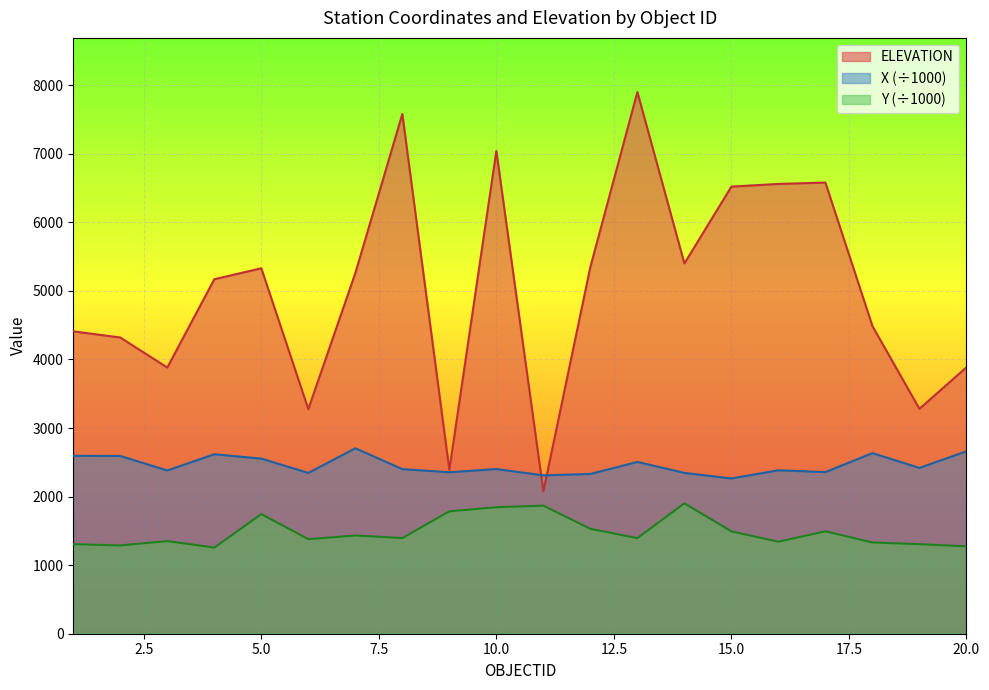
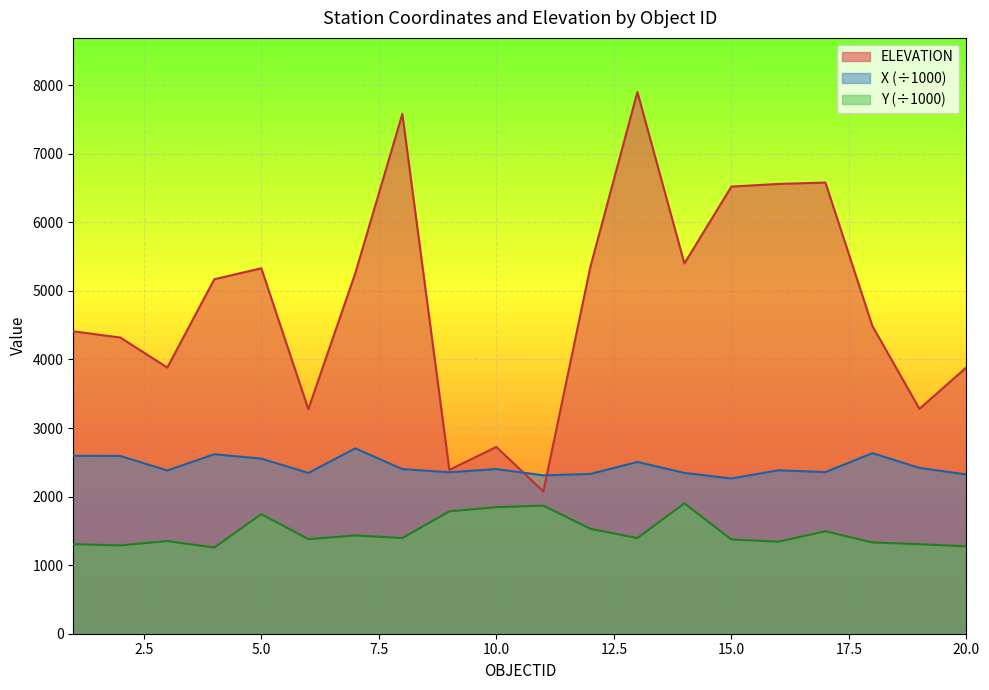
  {
    "ELEVATION": {
      "5.0": 5300,
-     "10.0": 7000,
+     "10.0": 2700,
      "15.0": 6500,
      "20.0": 3900
    },
    "X (÷1000)": {
      "5.0": 2600,
      "10.0": 2400,
      "15.0": 2300,
-     "20.0": 2700
+     "20.0": 2300
    },
    "Y (÷1000)": {
      "5.0": 1700,
      "10.0": 1800,
-     "15.0": 1500,
+     "15.0": 1400,
      "20.0": 1300
    }
  }
